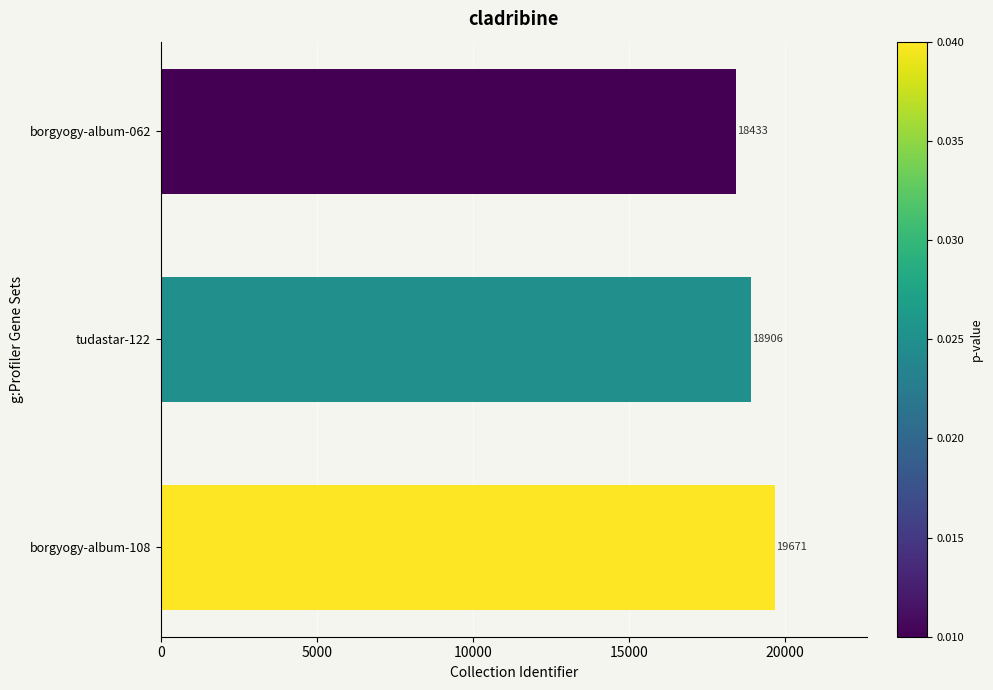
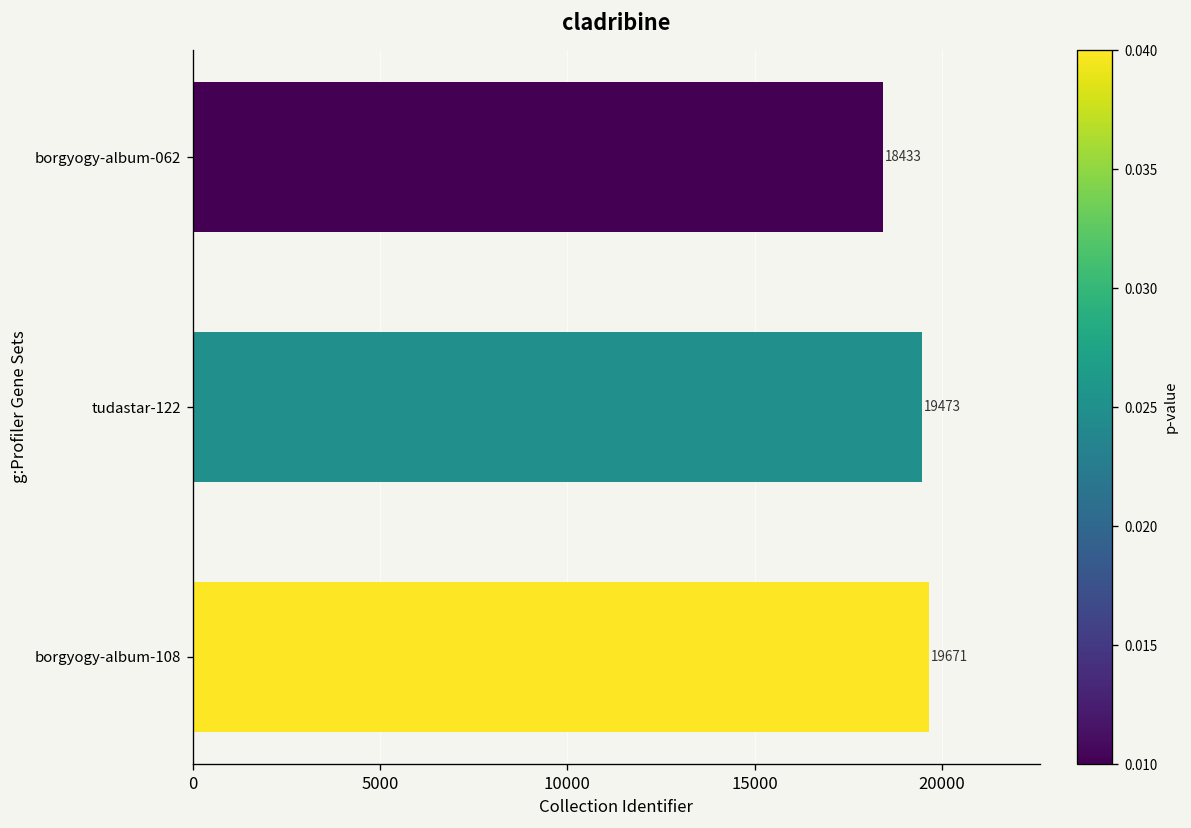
  {
    "borgyogy-album-062": 18433,
-   "tudastar-122": 18906,
+   "tudastar-122": 19473,
    "borgyogy-album-108": 19671
  }
